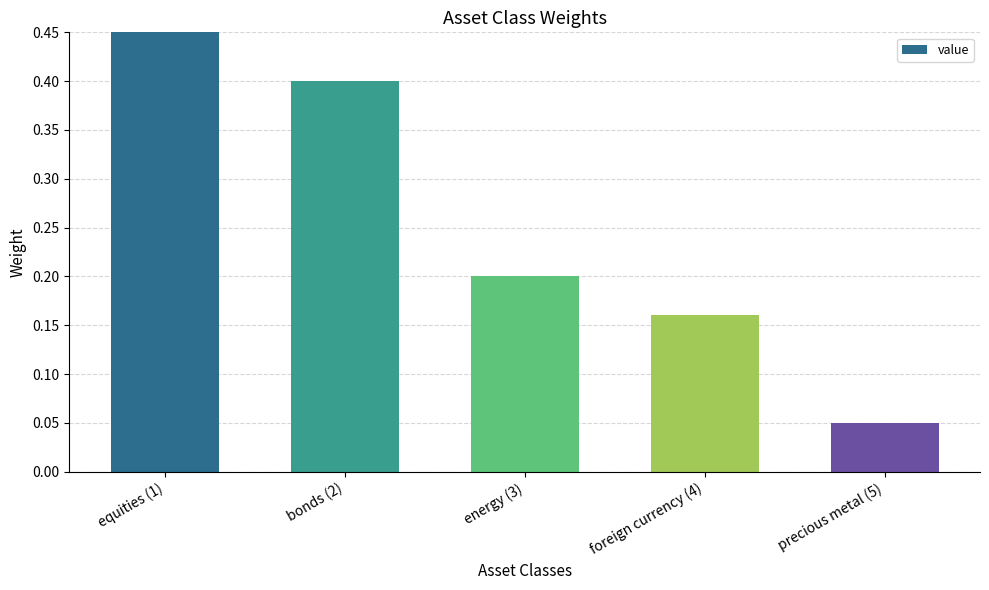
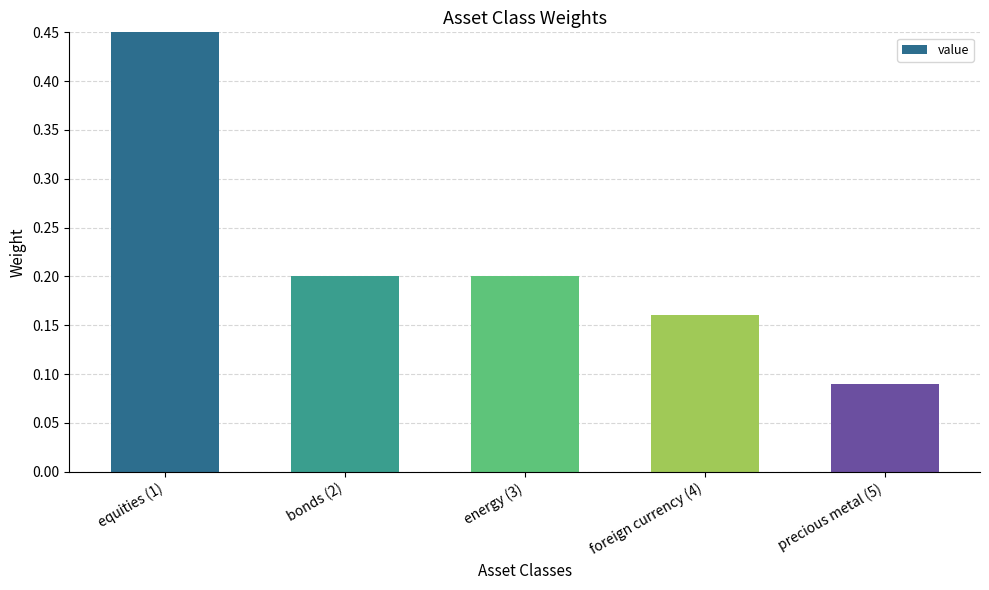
  {
-   "bonds (2)": 0.4,
+   "bonds (2)": 0.2,
    "energy (3)": 0.20,
    "foreign currency (4)": 0.16,
-   "precious metal (5)": 0.05
+   "precious metal (5)": 0.09
  }
